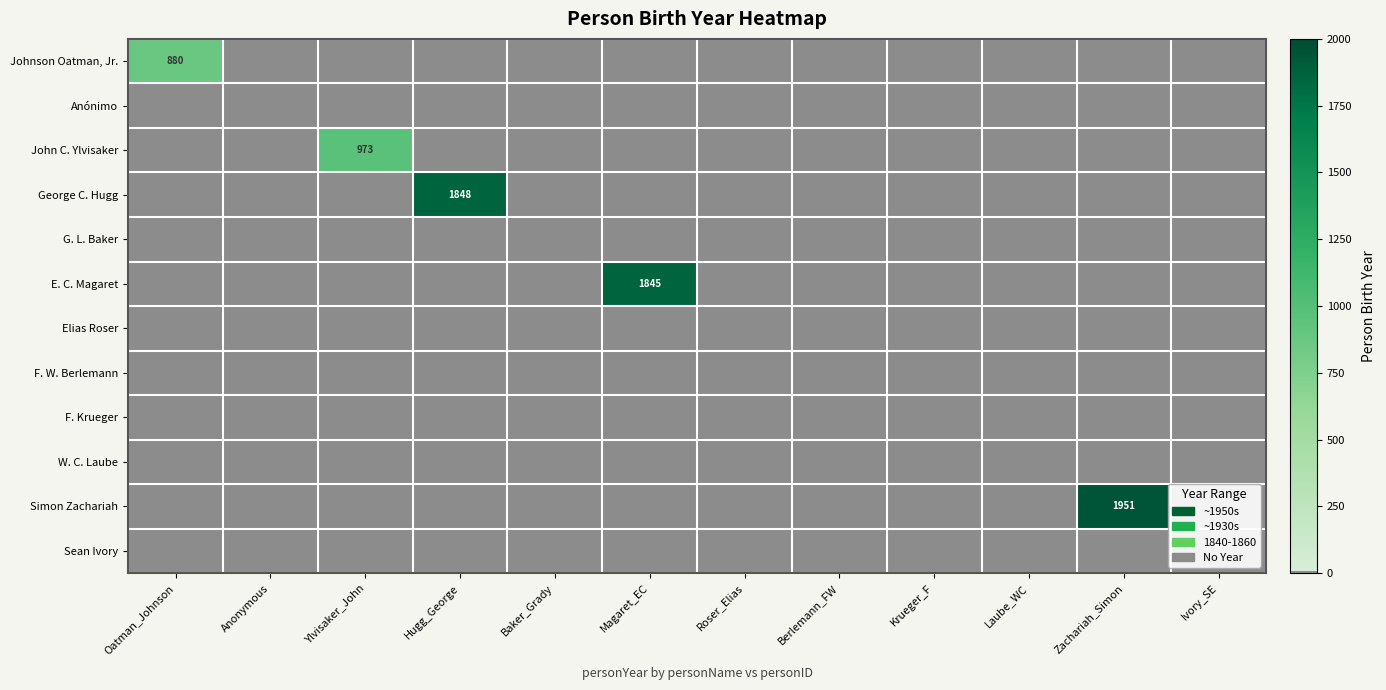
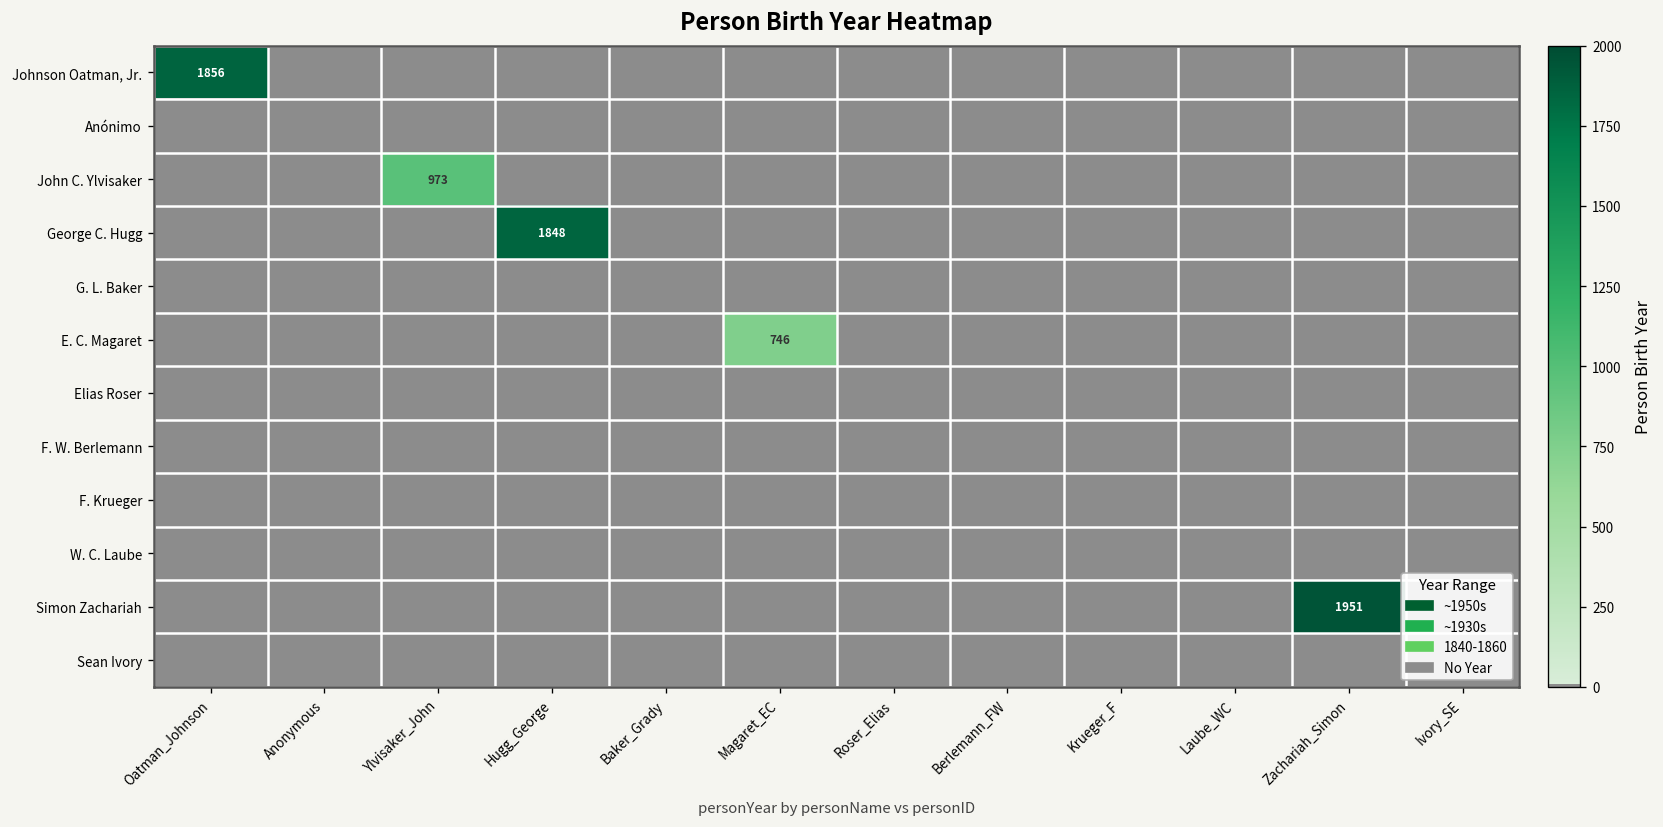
  {
    "Johnson Oatman, Jr.": {
-     "Oatman_Johnson": 880
+     "Oatman_Johnson": 1856
    },
    "John C. Ylvisaker": {
      "Ylvisaker_John": 973
    },
    "George C. Hugg": {
      "Hugg_George": 1848
    },
    "E. C. Magaret": {
-     "Magaret_EC": 1845
+     "Magaret_EC": 746
    },
    "Simon Zachariah": {
      "Zachariah_Simon": 1951
    }
  }
